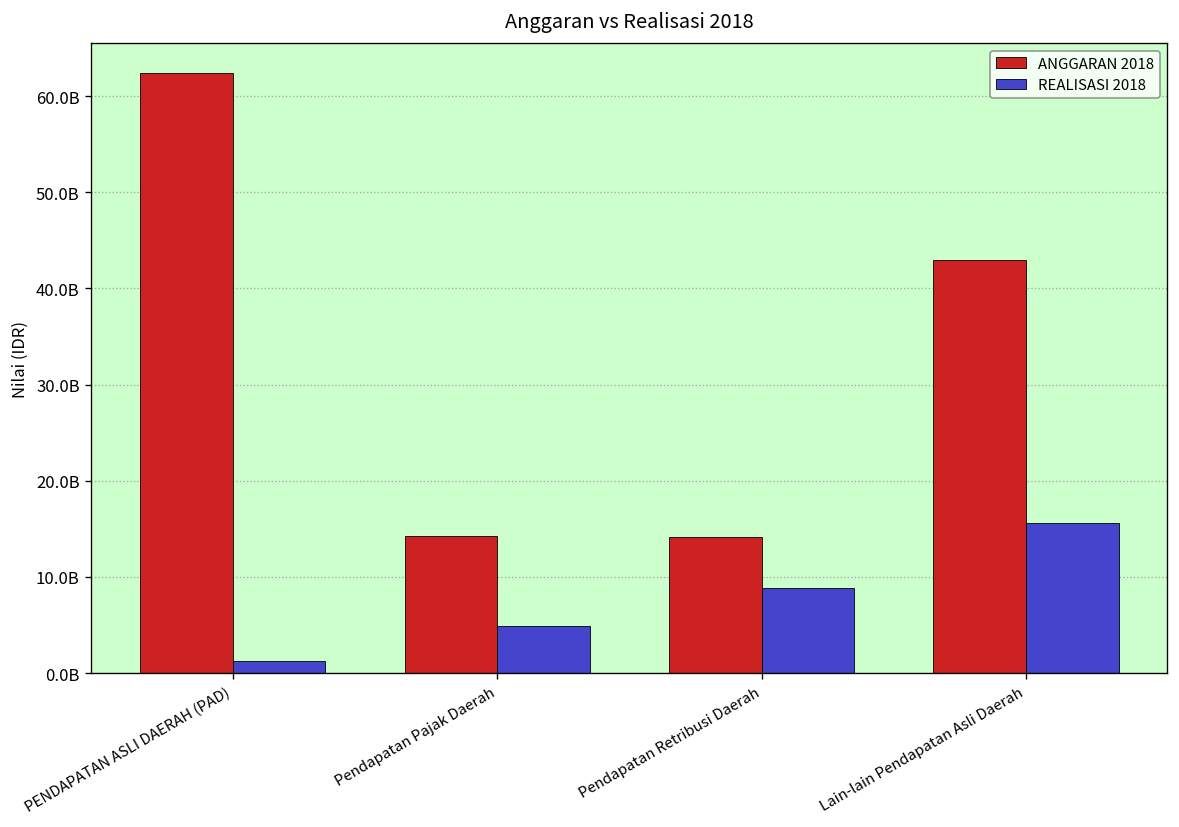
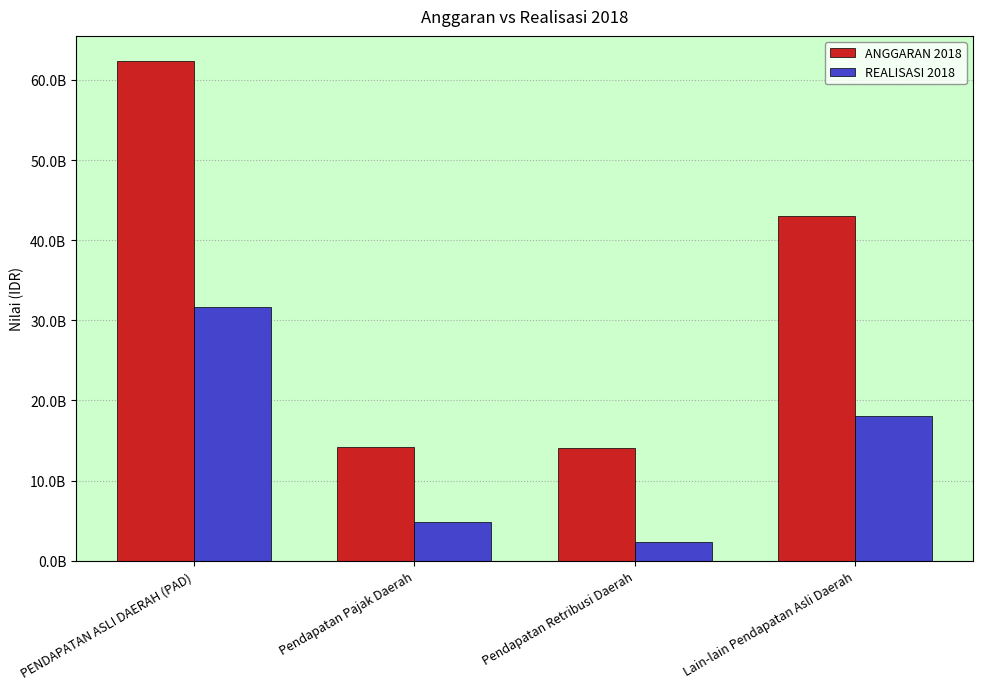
  {
    "ANGGARAN 2018": {
      "PENDAPATAN ASLI DAERAH (PAD)": 62000000000,
      "Pendapatan Pajak Daerah": 14000000000,
      "Pendapatan Retribusi Daerah": 14000000000,
      "Lain-lain Pendapatan Asli Daerah": 43000000000
    },
    "REALISASI 2018": {
-     "PENDAPATAN ASLI DAERAH (PAD)": 1000000000,
+     "PENDAPATAN ASLI DAERAH (PAD)": 32000000000,
      "Pendapatan Pajak Daerah": 5000000000,
-     "Pendapatan Retribusi Daerah": 9000000000,
-     "Lain-lain Pendapatan Asli Daerah": 16000000000
+     "Pendapatan Retribusi Daerah": 2000000000,
+     "Lain-lain Pendapatan Asli Daerah": 18000000000
    }
  }
